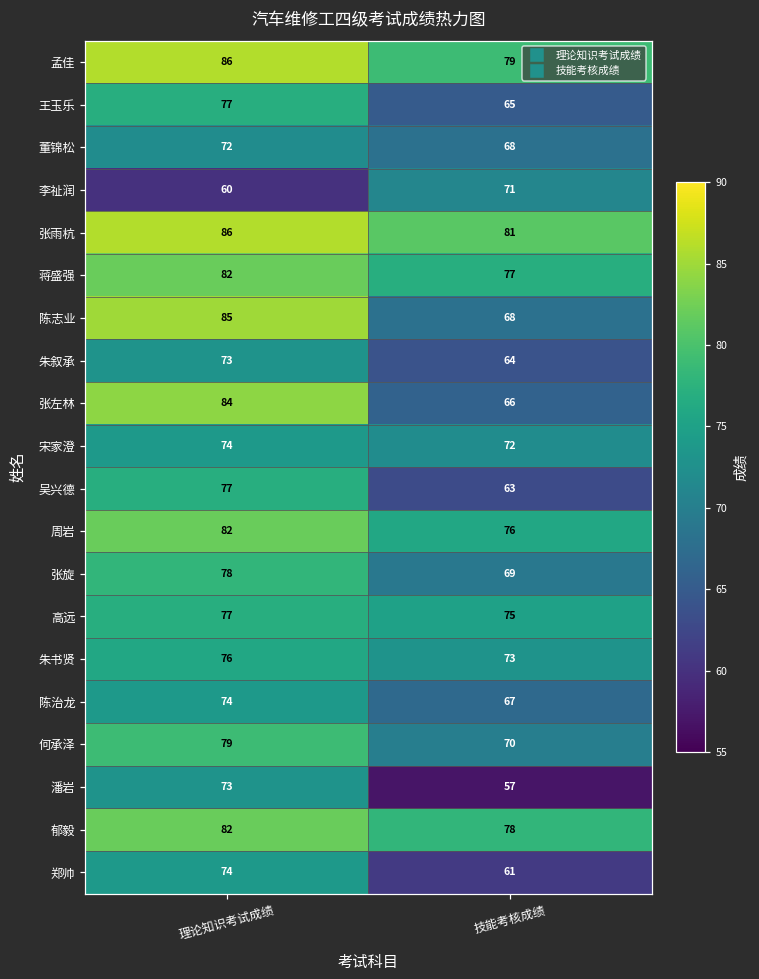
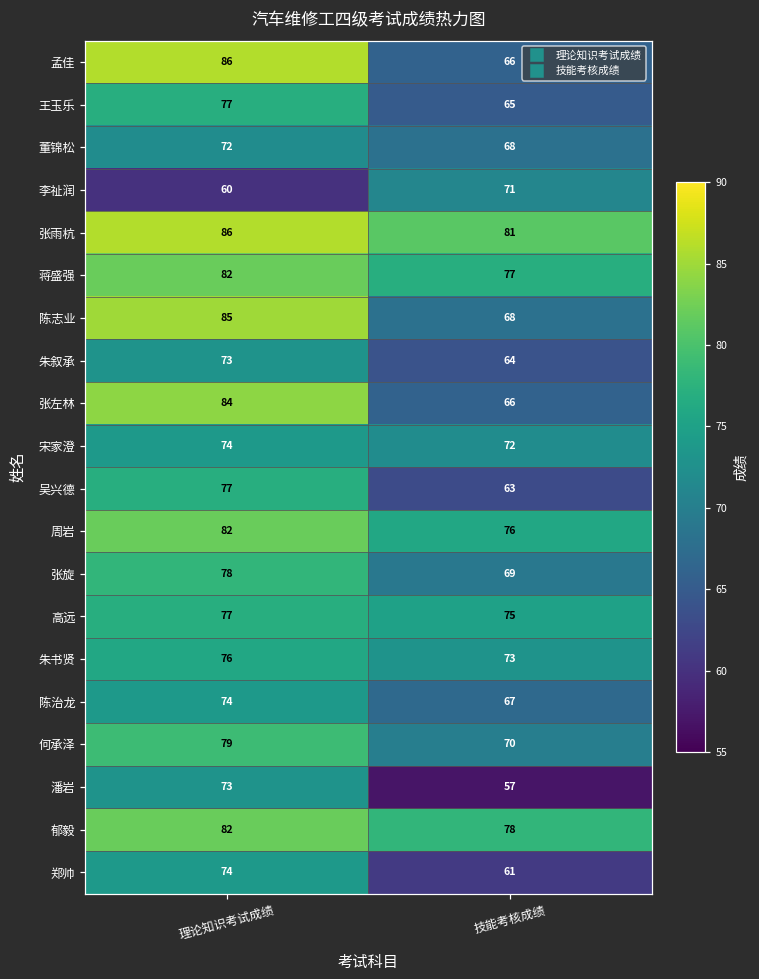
  {
    "孟佳": {
      "理论知识考试成绩": 86,
-     "技能考核成绩": 79
+     "技能考核成绩": 66
    },
    "王玉乐": {
      "理论知识考试成绩": 77,
      "技能考核成绩": 65
    },
    "董锦松": {
      "理论知识考试成绩": 72,
      "技能考核成绩": 68
    },
    "李祉润": {
      "理论知识考试成绩": 60,
      "技能考核成绩": 71
    },
    "张雨杭": {
      "理论知识考试成绩": 86,
      "技能考核成绩": 81
    },
    "蒋盛强": {
      "理论知识考试成绩": 82,
      "技能考核成绩": 77
    },
    "陈志业": {
      "理论知识考试成绩": 85,
      "技能考核成绩": 68
    },
    "朱叙承": {
      "理论知识考试成绩": 73,
      "技能考核成绩": 64
    },
    "张左林": {
      "理论知识考试成绩": 84,
      "技能考核成绩": 66
    },
    "宋家澄": {
      "理论知识考试成绩": 74,
      "技能考核成绩": 72
    },
    "吴兴德": {
      "理论知识考试成绩": 77,
      "技能考核成绩": 63
    },
    "周岩": {
      "理论知识考试成绩": 82,
      "技能考核成绩": 76
    },
    "张旋": {
      "理论知识考试成绩": 78,
      "技能考核成绩": 69
    },
    "高远": {
      "理论知识考试成绩": 77,
      "技能考核成绩": 75
    },
    "朱书贤": {
      "理论知识考试成绩": 76,
      "技能考核成绩": 73
    },
    "陈治龙": {
      "理论知识考试成绩": 74,
      "技能考核成绩": 67
    },
    "何承泽": {
      "理论知识考试成绩": 79,
      "技能考核成绩": 70
    },
    "潘岩": {
      "理论知识考试成绩": 73,
      "技能考核成绩": 57
    },
    "郁毅": {
      "理论知识考试成绩": 82,
      "技能考核成绩": 78
    },
    "郑帅": {
      "理论知识考试成绩": 74,
      "技能考核成绩": 61
    }
  }
